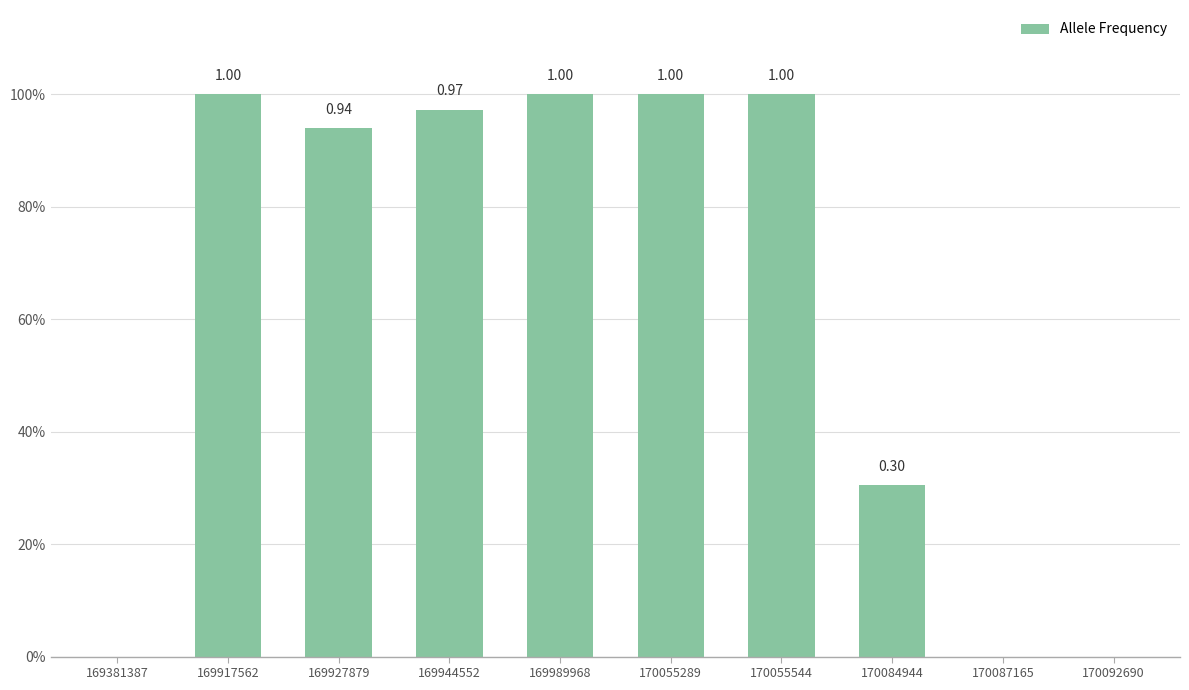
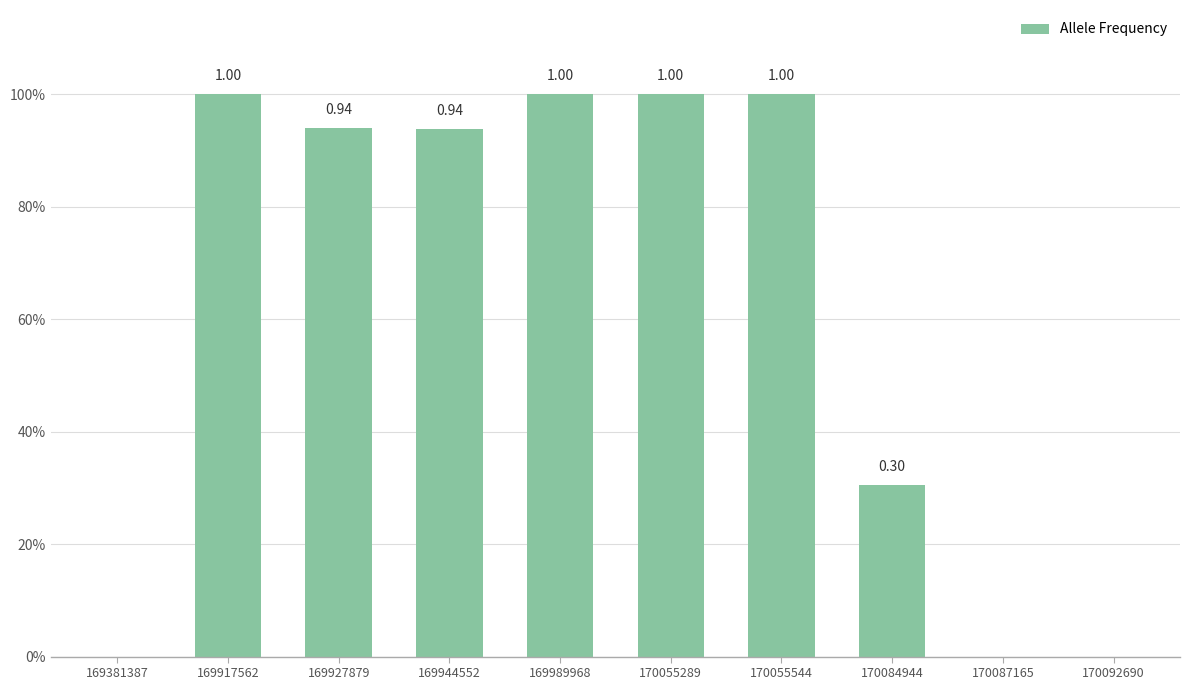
  {
    "169917562": 1.00,
    "169927879": 0.94,
-   "169944552": 0.97,
+   "169944552": 0.94,
    "169989968": 1.00,
    "170055289": 1.00,
    "170055544": 1.00,
    "170084944": 0.30
  }
